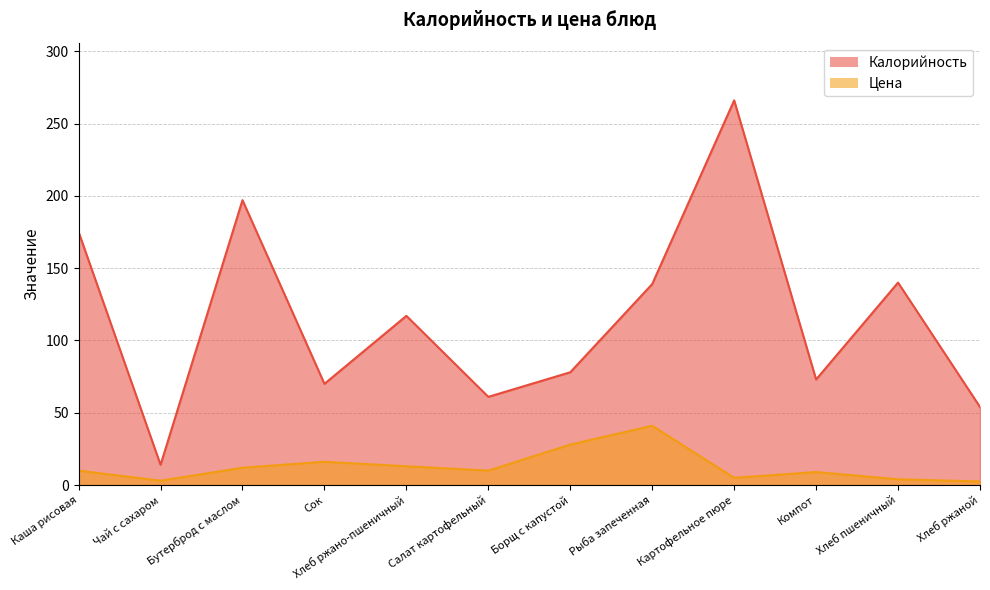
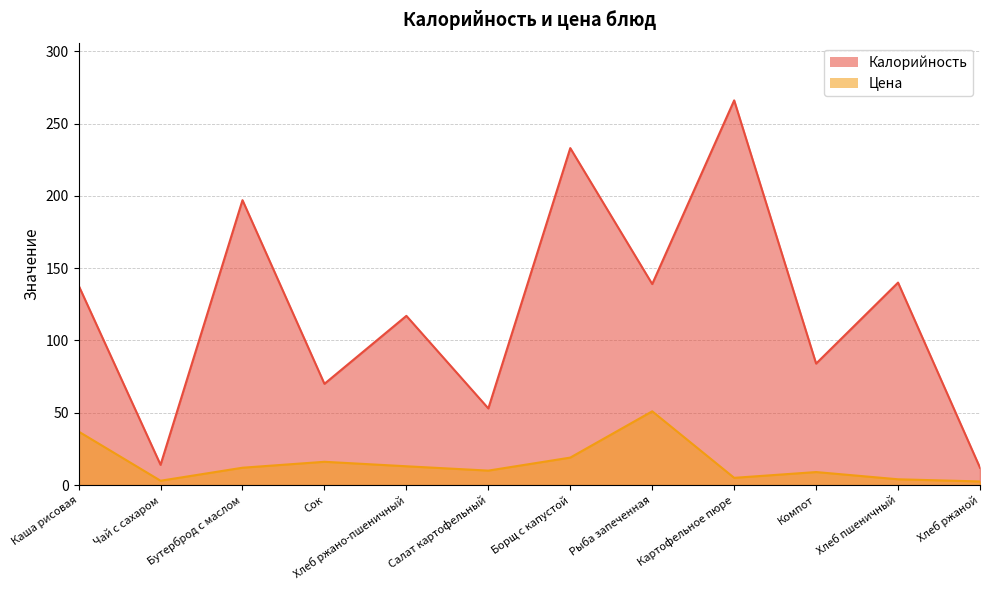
  {
    "Калорийность": {
-     "Каша рисовая": 175,
+     "Каша рисовая": 138,
      "Чай с сахаром": 14,
      "Бутерброд с маслом": 197,
      "Сок": 70,
      "Хлеб ржано-пшеничный": 117,
-     "Салат картофельный": 61,
-     "Борщ с капустой": 78,
+     "Салат картофельный": 53,
+     "Борщ с капустой": 233,
      "Рыба запеченная": 139,
      "Картофельное пюре": 266,
-     "Компот": 73,
+     "Компот": 84,
      "Хлеб пшеничный": 140,
-     "Хлеб ржаной": 54
+     "Хлеб ржаной": 12
    },
    "Цена": {
-     "Каша рисовая": 10,
+     "Каша рисовая": 37,
      "Чай с сахаром": 3,
      "Бутерброд с маслом": 12,
      "Сок": 16,
      "Хлеб ржано-пшеничный": 13,
      "Салат картофельный": 10,
-     "Борщ с капустой": 28,
-     "Рыба запеченная": 41,
+     "Борщ с капустой": 19,
+     "Рыба запеченная": 51,
      "Картофельное пюре": 5,
      "Компот": 9,
      "Хлеб пшеничный": 4,
      "Хлеб ржаной": 3
    }
  }
